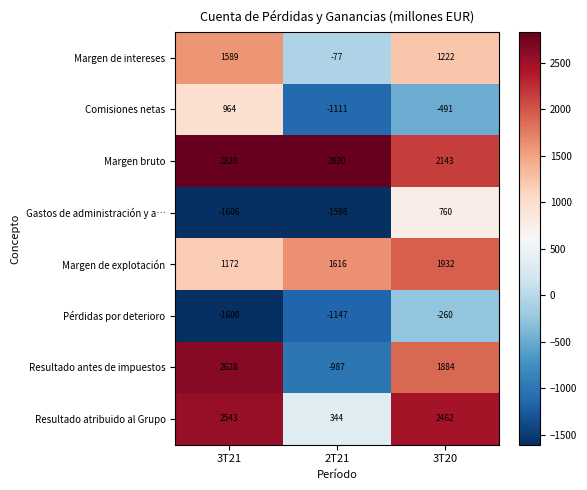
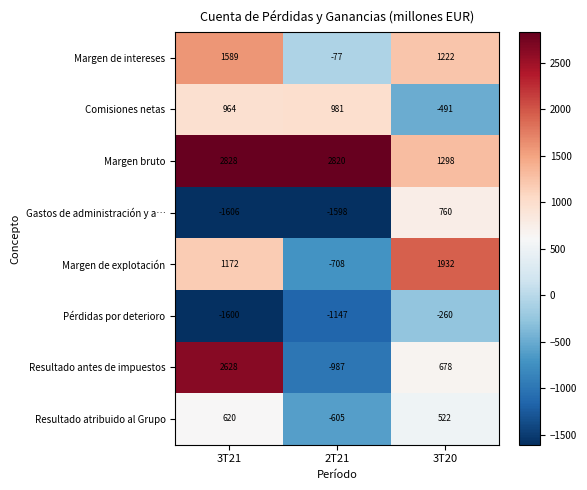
  {
    "Margen de intereses": {
      "3T21": 1589,
      "2T21": -77,
      "3T20": 1222
    },
    "Comisiones netas": {
      "3T21": 964,
-     "2T21": -1111,
+     "2T21": 981,
      "3T20": -491
    },
    "Margen bruto": {
      "3T21": 2828,
      "2T21": 2820,
-     "3T20": 2143
+     "3T20": 1298
    },
    "Gastos de administración y a…": {
      "3T21": -1606,
      "2T21": -1598,
      "3T20": 760
    },
    "Margen de explotación": {
      "3T21": 1172,
-     "2T21": 1616,
+     "2T21": -708,
      "3T20": 1932
    },
    "Pérdidas por deterioro": {
      "3T21": -1600,
      "2T21": -1147,
      "3T20": -260
    },
    "Resultado antes de impuestos": {
      "3T21": 2628,
      "2T21": -987,
-     "3T20": 1884
+     "3T20": 678
    },
    "Resultado atribuido al Grupo": {
-     "3T21": 2543,
-     "2T21": 344,
-     "3T20": 2462
+     "3T21": 620,
+     "2T21": -605,
+     "3T20": 522
    }
  }
